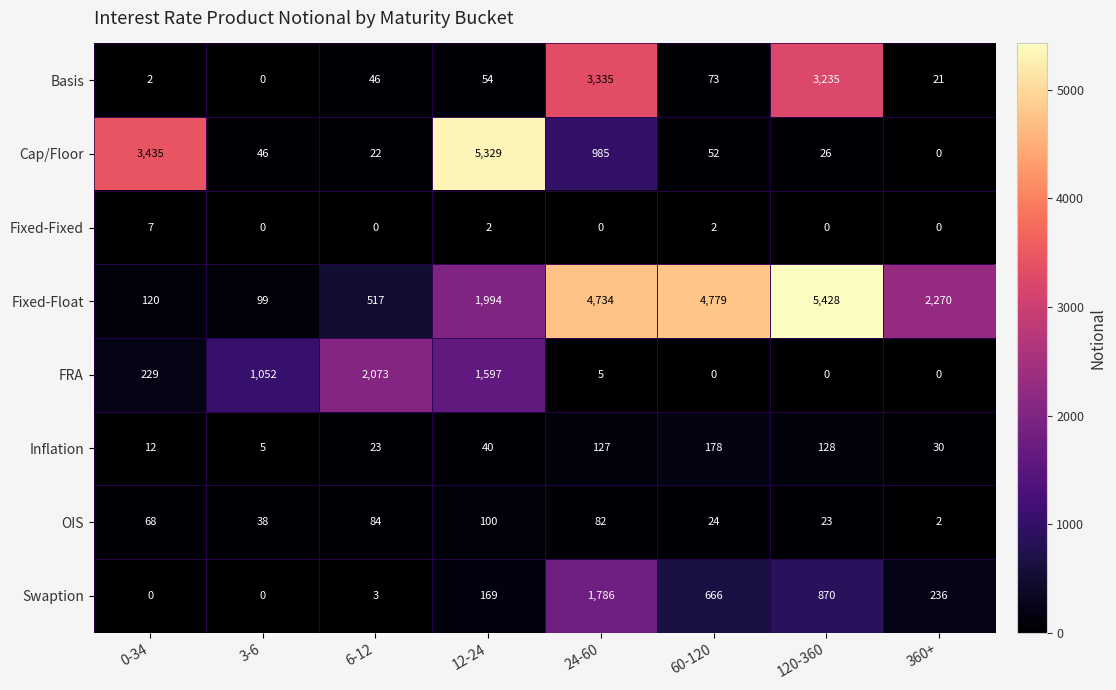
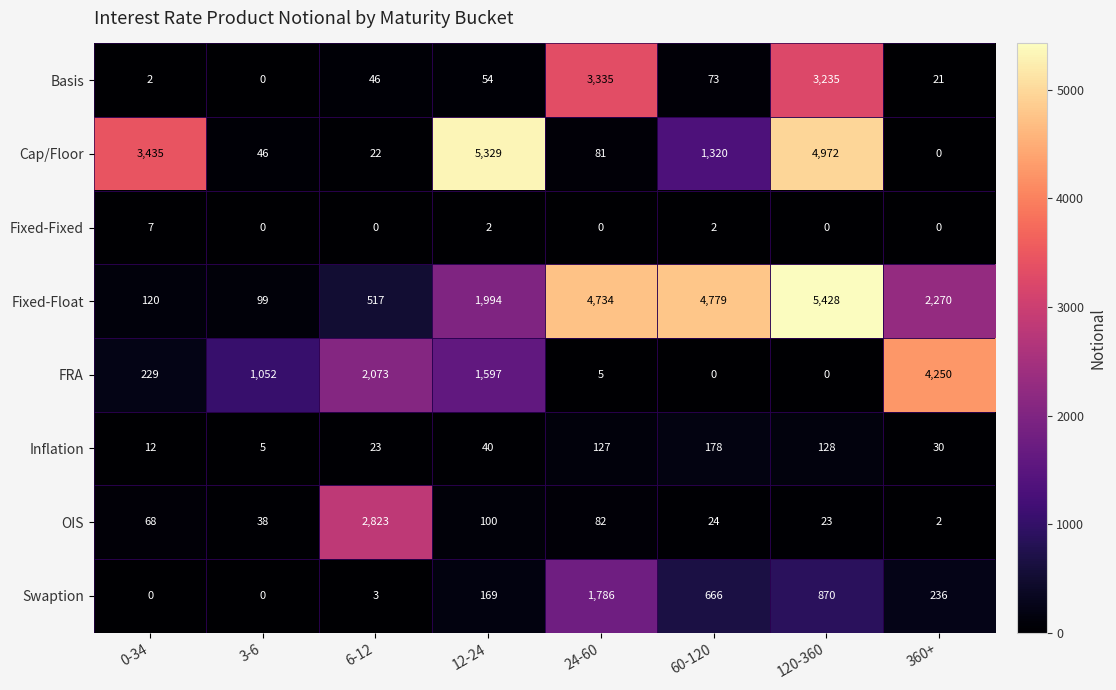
  {
    "Basis": {
      "0-34": "2",
      "3-6": "0",
      "6-12": "46",
      "12-24": "54",
      "24-60": "3,335",
      "60-120": "73",
      "120-360": "3,235",
      "360+": "21"
    },
    "Cap/Floor": {
      "0-34": "3,435",
      "3-6": "46",
      "6-12": "22",
      "12-24": "5,329",
-     "24-60": "985",
-     "60-120": "52",
-     "120-360": "26",
+     "24-60": "81",
+     "60-120": "1,320",
+     "120-360": "4,972",
      "360+": "0"
    },
    "Fixed-Fixed": {
      "0-34": "7",
      "3-6": "0",
      "6-12": "0",
      "12-24": "2",
      "24-60": "0",
      "60-120": "2",
      "120-360": "0",
      "360+": "0"
    },
    "Fixed-Float": {
      "0-34": "120",
      "3-6": "99",
      "6-12": "517",
      "12-24": "1,994",
      "24-60": "4,734",
      "60-120": "4,779",
      "120-360": "5,428",
      "360+": "2,270"
    },
    "FRA": {
      "0-34": "229",
      "3-6": "1,052",
      "6-12": "2,073",
      "12-24": "1,597",
      "24-60": "5",
      "60-120": "0",
      "120-360": "0",
-     "360+": "0"
+     "360+": "4,250"
    },
    "Inflation": {
      "0-34": "12",
      "3-6": "5",
      "6-12": "23",
      "12-24": "40",
      "24-60": "127",
      "60-120": "178",
      "120-360": "128",
      "360+": "30"
    },
    "OIS": {
      "0-34": "68",
      "3-6": "38",
-     "6-12": "84",
+     "6-12": "2,823",
      "12-24": "100",
      "24-60": "82",
      "60-120": "24",
      "120-360": "23",
      "360+": "2"
    },
    "Swaption": {
      "0-34": "0",
      "3-6": "0",
      "6-12": "3",
      "12-24": "169",
      "24-60": "1,786",
      "60-120": "666",
      "120-360": "870",
      "360+": "236"
    }
  }
